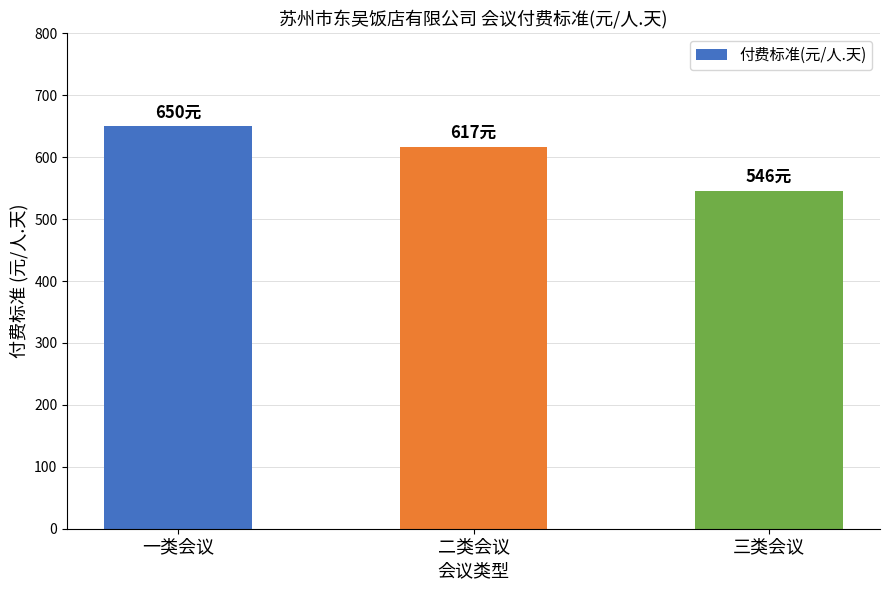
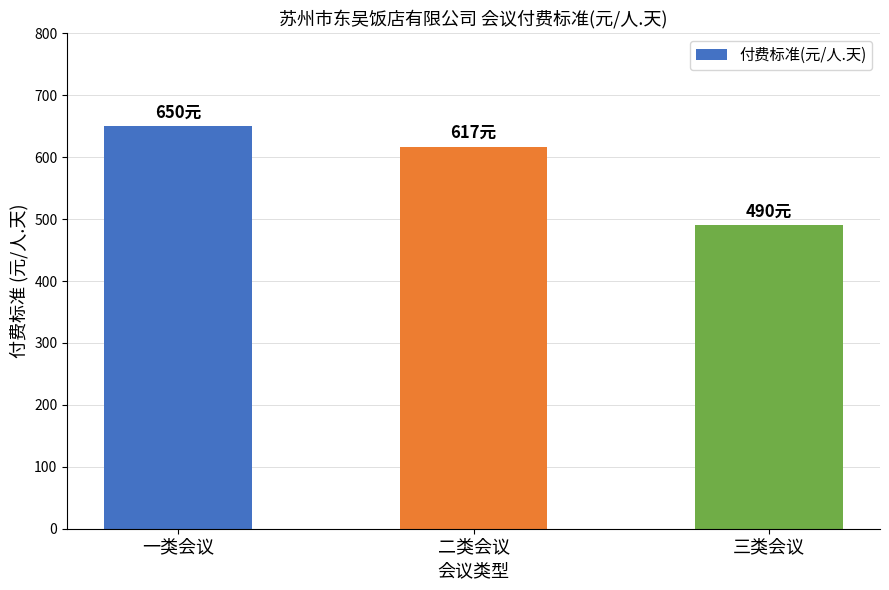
  {
    "一类会议": "650元",
    "二类会议": "617元",
-   "三类会议": "546元"
+   "三类会议": "490元"
  }
